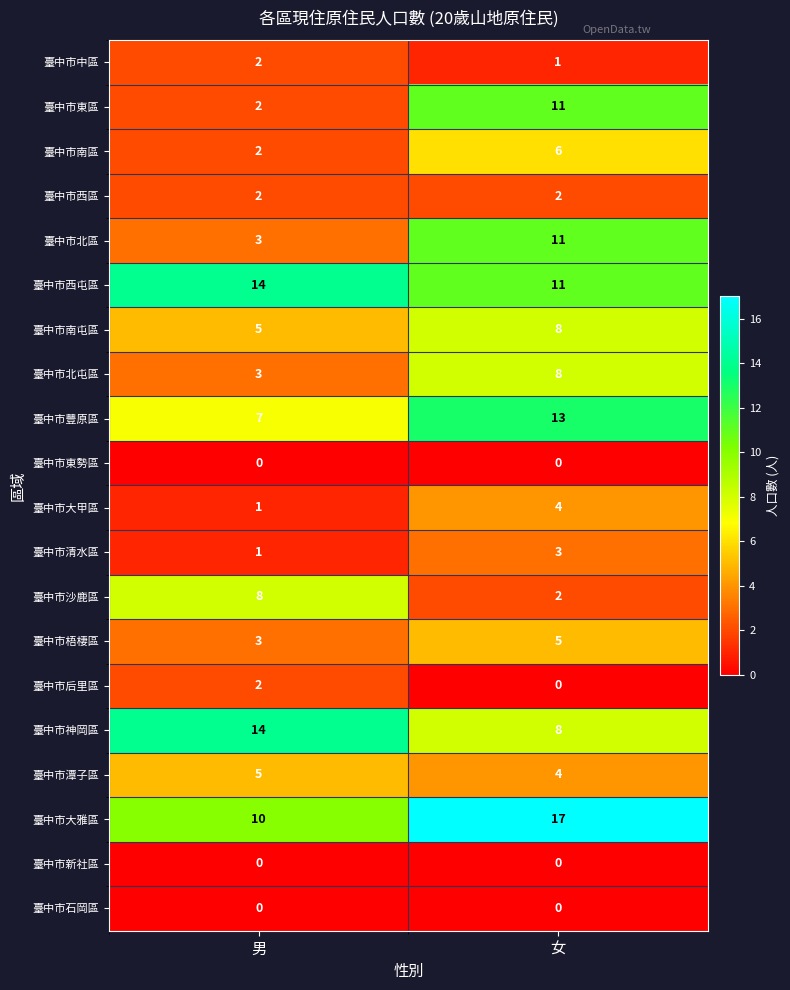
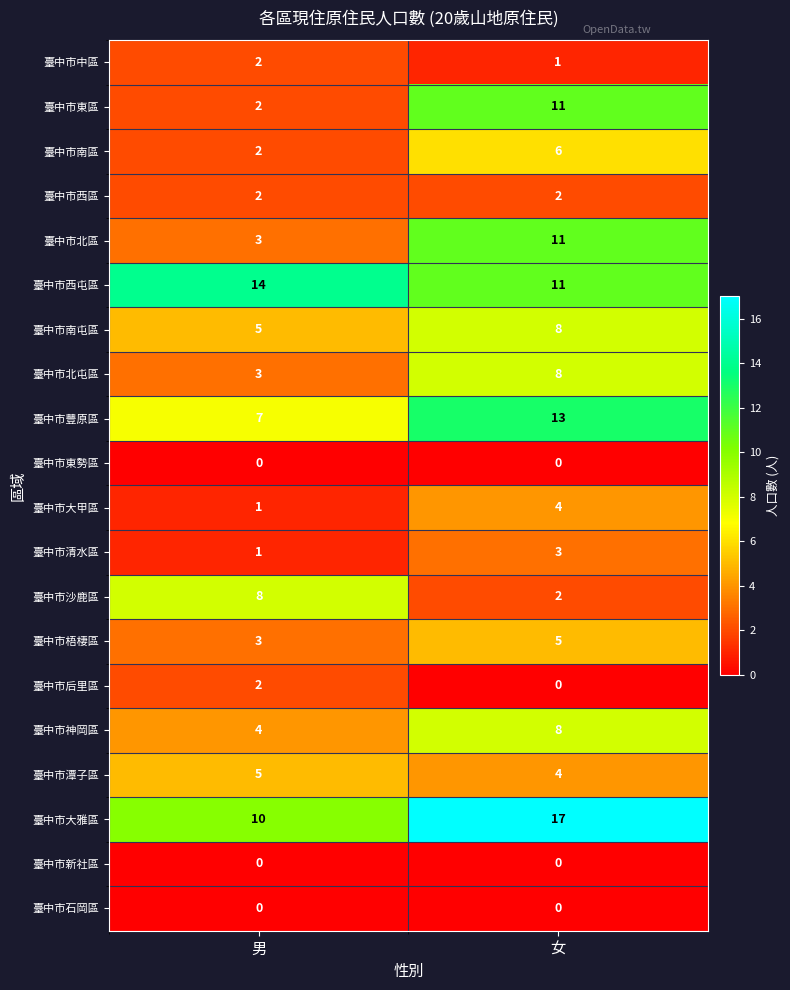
  {
    "臺中市中區": {
      "男": 2,
      "女": 1
    },
    "臺中市東區": {
      "男": 2,
      "女": 11
    },
    "臺中市南區": {
      "男": 2,
      "女": 6
    },
    "臺中市西區": {
      "男": 2,
      "女": 2
    },
    "臺中市北區": {
      "男": 3,
      "女": 11
    },
    "臺中市西屯區": {
      "男": 14,
      "女": 11
    },
    "臺中市南屯區": {
      "男": 5,
      "女": 8
    },
    "臺中市北屯區": {
      "男": 3,
      "女": 8
    },
    "臺中市豐原區": {
      "男": 7,
      "女": 13
    },
    "臺中市東勢區": {
      "男": 0,
      "女": 0
    },
    "臺中市大甲區": {
      "男": 1,
      "女": 4
    },
    "臺中市清水區": {
      "男": 1,
      "女": 3
    },
    "臺中市沙鹿區": {
      "男": 8,
      "女": 2
    },
    "臺中市梧棲區": {
      "男": 3,
      "女": 5
    },
    "臺中市后里區": {
      "男": 2,
      "女": 0
    },
    "臺中市神岡區": {
-     "男": 14,
+     "男": 4,
      "女": 8
    },
    "臺中市潭子區": {
      "男": 5,
      "女": 4
    },
    "臺中市大雅區": {
      "男": 10,
      "女": 17
    },
    "臺中市新社區": {
      "男": 0,
      "女": 0
    },
    "臺中市石岡區": {
      "男": 0,
      "女": 0
    }
  }
